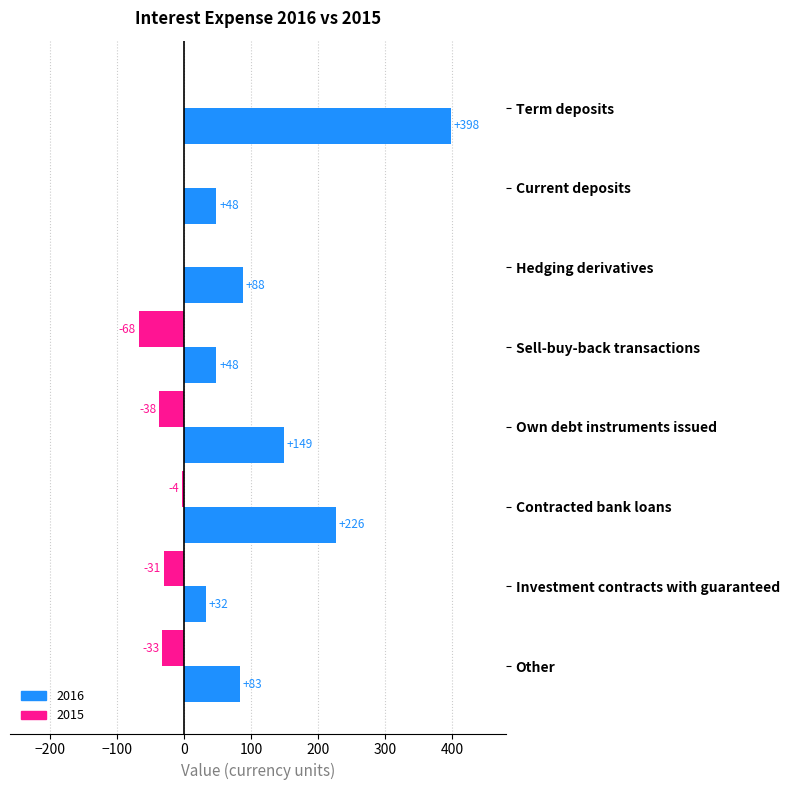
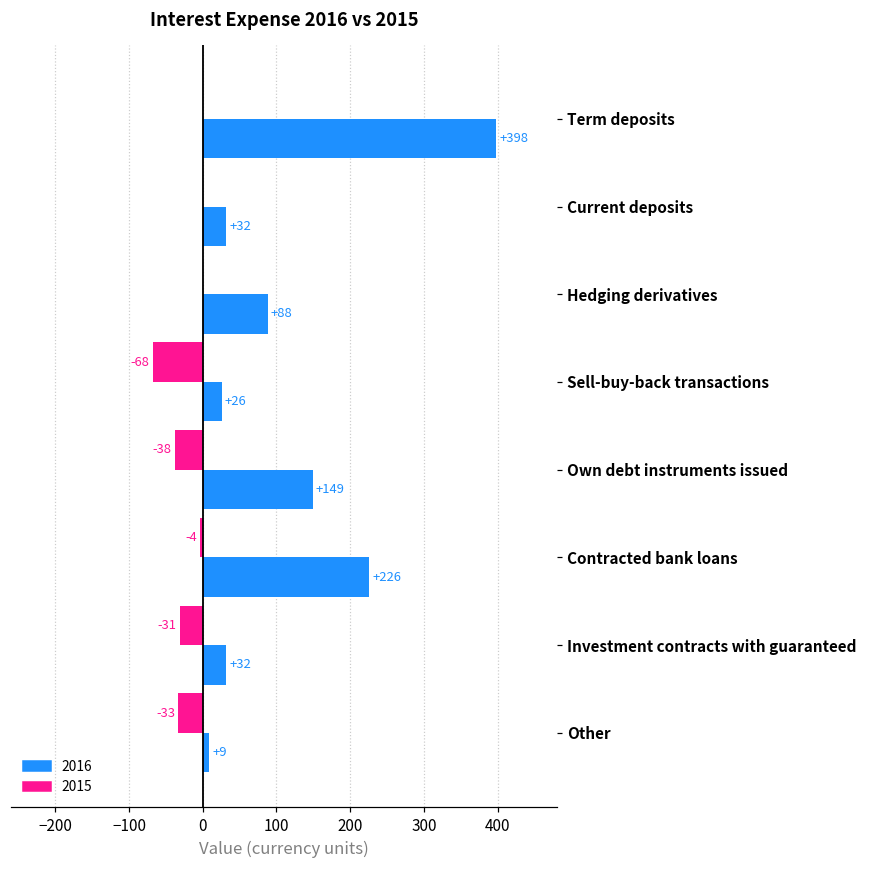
  {
    "2016": {
      "Term deposits": "+398",
-     "Current deposits": "+48",
+     "Current deposits": "+32",
      "Hedging derivatives": "+88",
-     "Sell-buy-back transactions": "+48",
+     "Sell-buy-back transactions": "+26",
      "Own debt instruments issued": "+149",
      "Contracted bank loans": "+226",
      "Investment contracts with guaranteed": "+32",
-     "Other": "+83"
+     "Other": "+9"
    },
    "2015": {
      "Sell-buy-back transactions": "-68",
      "Own debt instruments issued": "-38",
      "Contracted bank loans": "-4",
      "Investment contracts with guaranteed": "-31",
      "Other": "-33"
    }
  }
